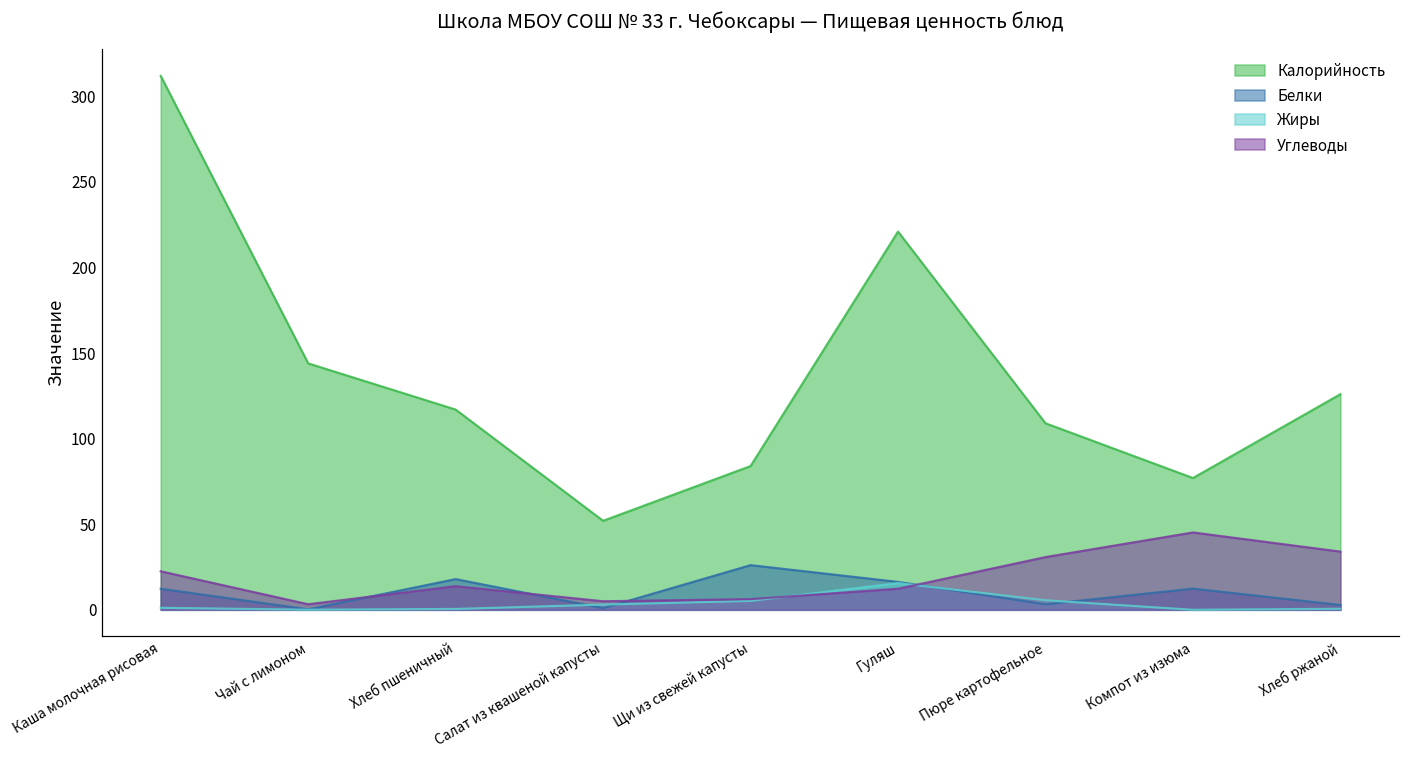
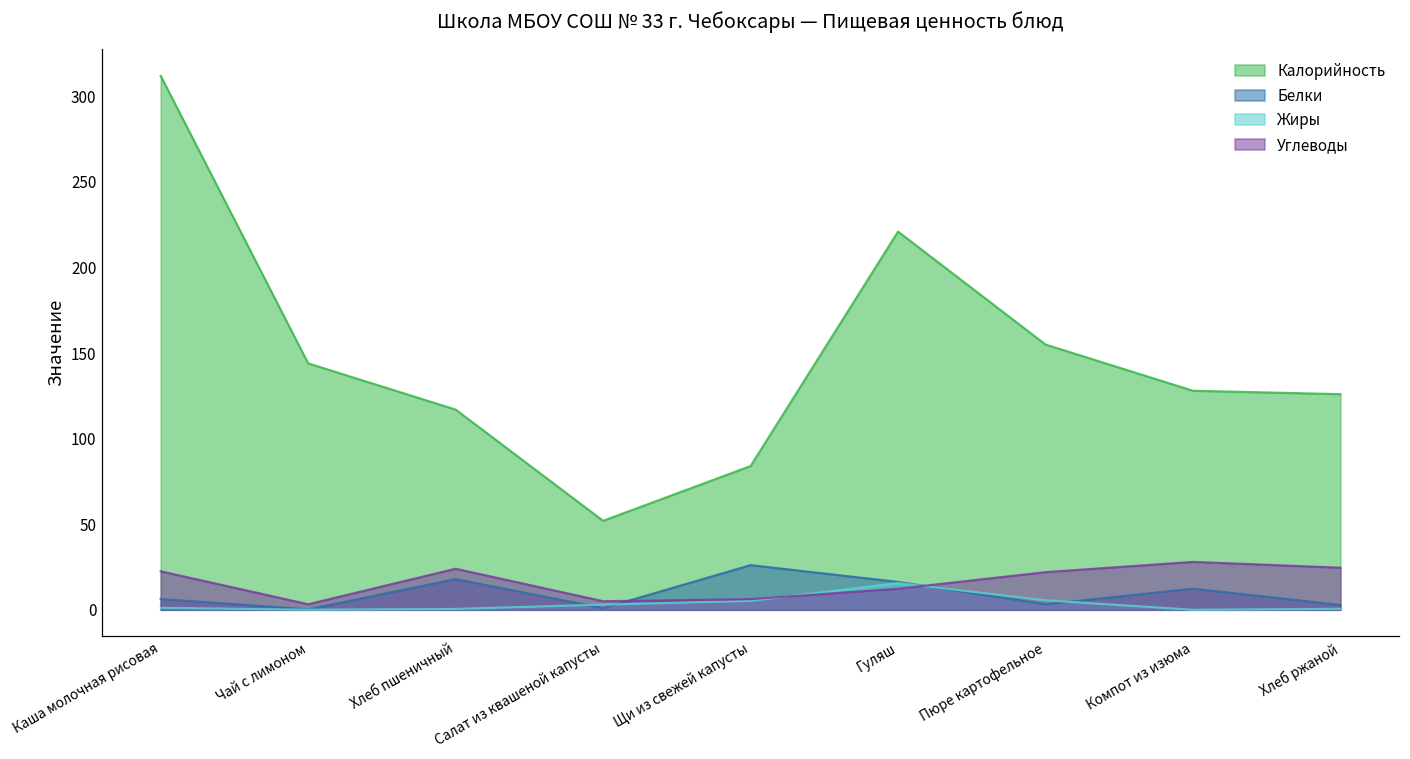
  {
    "Калорийность": {
      "Каша молочная рисовая": 312,
      "Чай с лимоном": 144,
      "Хлеб пшеничный": 117,
      "Салат из квашеной капусты": 52,
      "Щи из свежей капусты": 84,
      "Гуляш": 221,
-     "Пюре картофельное": 109,
-     "Компот из изюма": 77,
+     "Пюре картофельное": 155,
+     "Компот из изюма": 128,
      "Хлеб ржаной": 126
    },
    "Белки": {
-     "Каша молочная рисовая": 12,
+     "Каша молочная рисовая": 6,
      "Хлеб пшеничный": 18,
      "Салат из квашеной капусты": 1,
      "Щи из свежей капусты": 26,
      "Пюре картофельное": 3,
      "Компот из изюма": 12,
      "Хлеб ржаной": 3
    },
    "Жиры": {
      "Каша молочная рисовая": 1,
      "Хлеб пшеничный": 1,
      "Салат из квашеной капусты": 3,
      "Пюре картофельное": 6,
      "Компот из изюма": 0,
      "Хлеб ржаной": 1
    },
    "Углеводы": {
      "Каша молочная рисовая": 23,
      "Чай с лимоном": 3,
-     "Хлеб пшеничный": 14,
+     "Хлеб пшеничный": 24,
      "Салат из квашеной капусты": 5,
      "Гуляш": 12,
-     "Пюре картофельное": 31,
-     "Компот из изюма": 45,
-     "Хлеб ржаной": 34
+     "Пюре картофельное": 22,
+     "Компот из изюма": 28,
+     "Хлеб ржаной": 25
    }
  }
